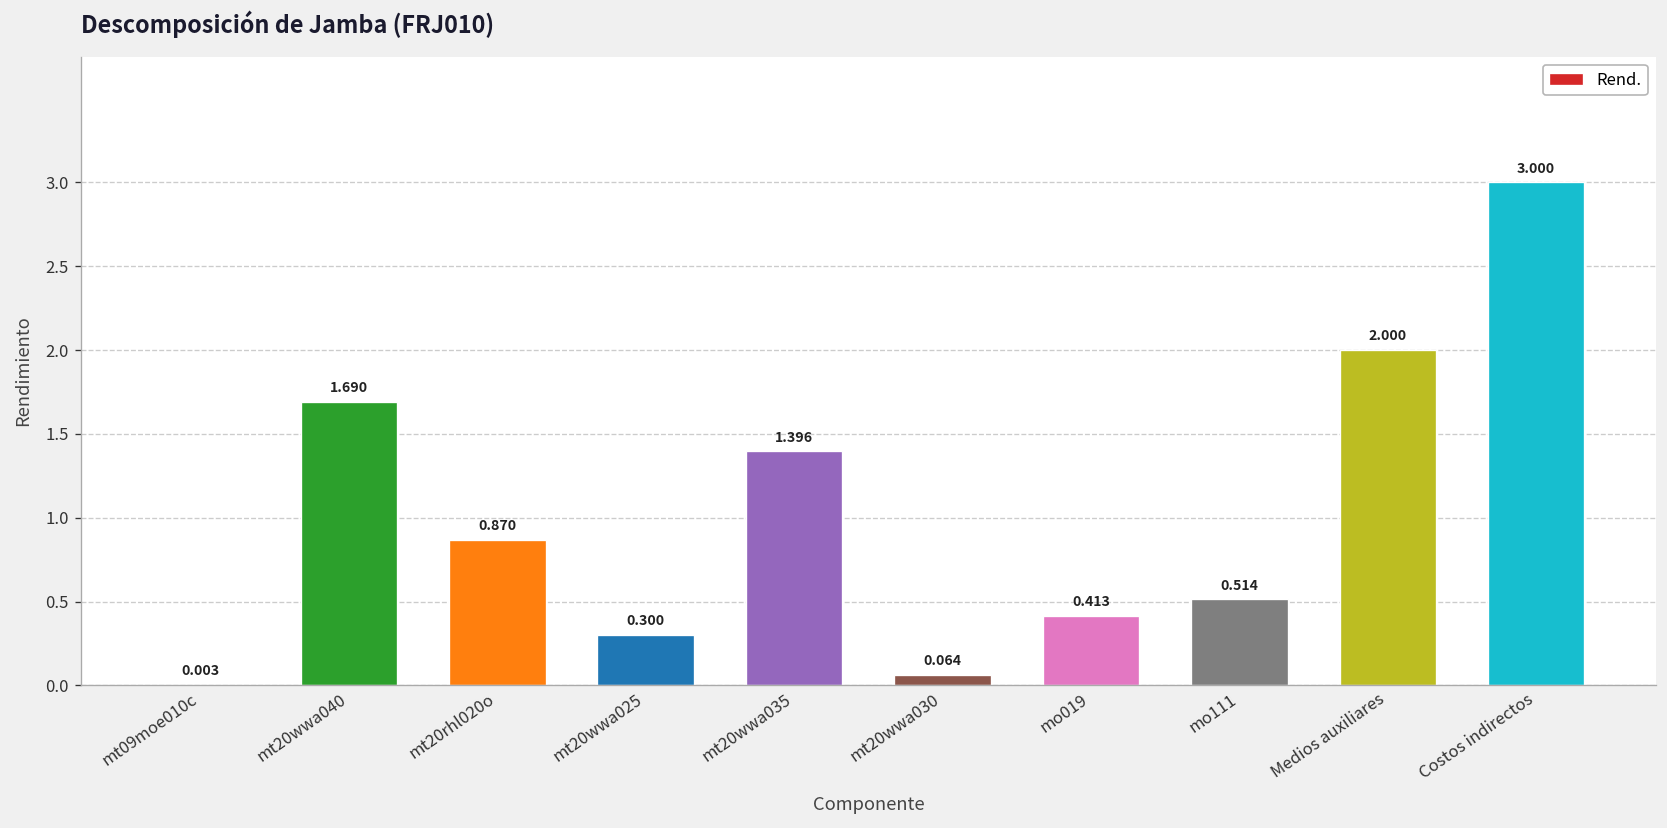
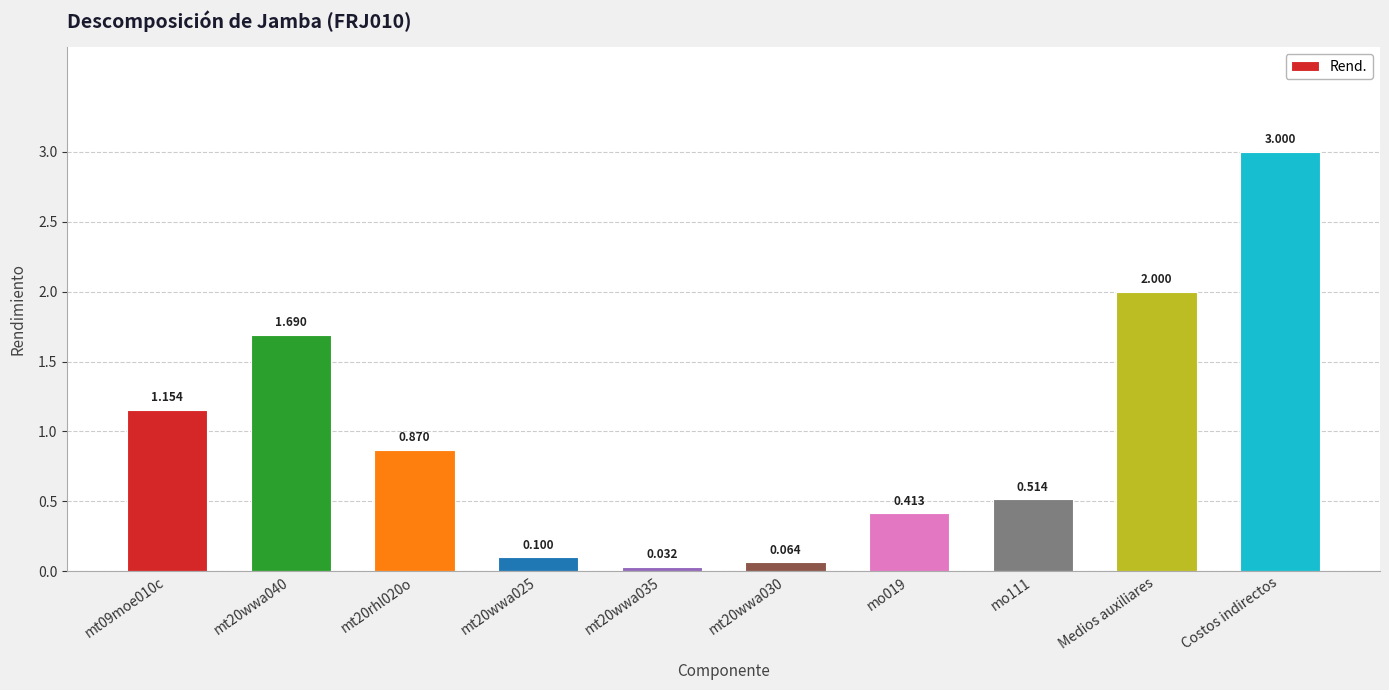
  {
-   "mt09moe010c": 0.003,
+   "mt09moe010c": 1.154,
    "mt20wwa040": 1.690,
    "mt20rhl020o": 0.870,
-   "mt20wwa025": 0.300,
-   "mt20wwa035": 1.396,
+   "mt20wwa025": 0.100,
+   "mt20wwa035": 0.032,
    "mt20wwa030": 0.064,
    "mo019": 0.413,
    "mo111": 0.514,
    "Medios auxiliares": 2.000,
    "Costos indirectos": 3.000
  }
